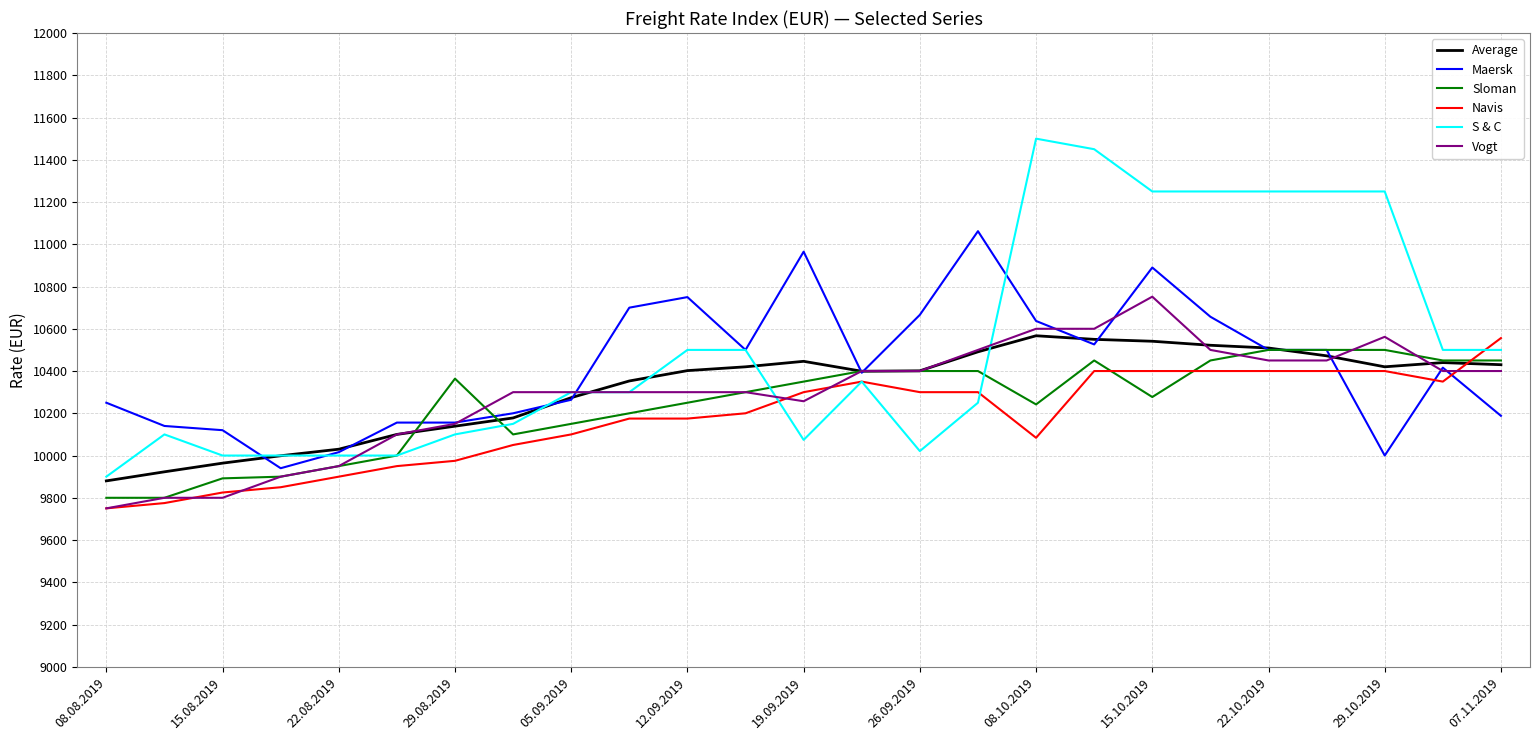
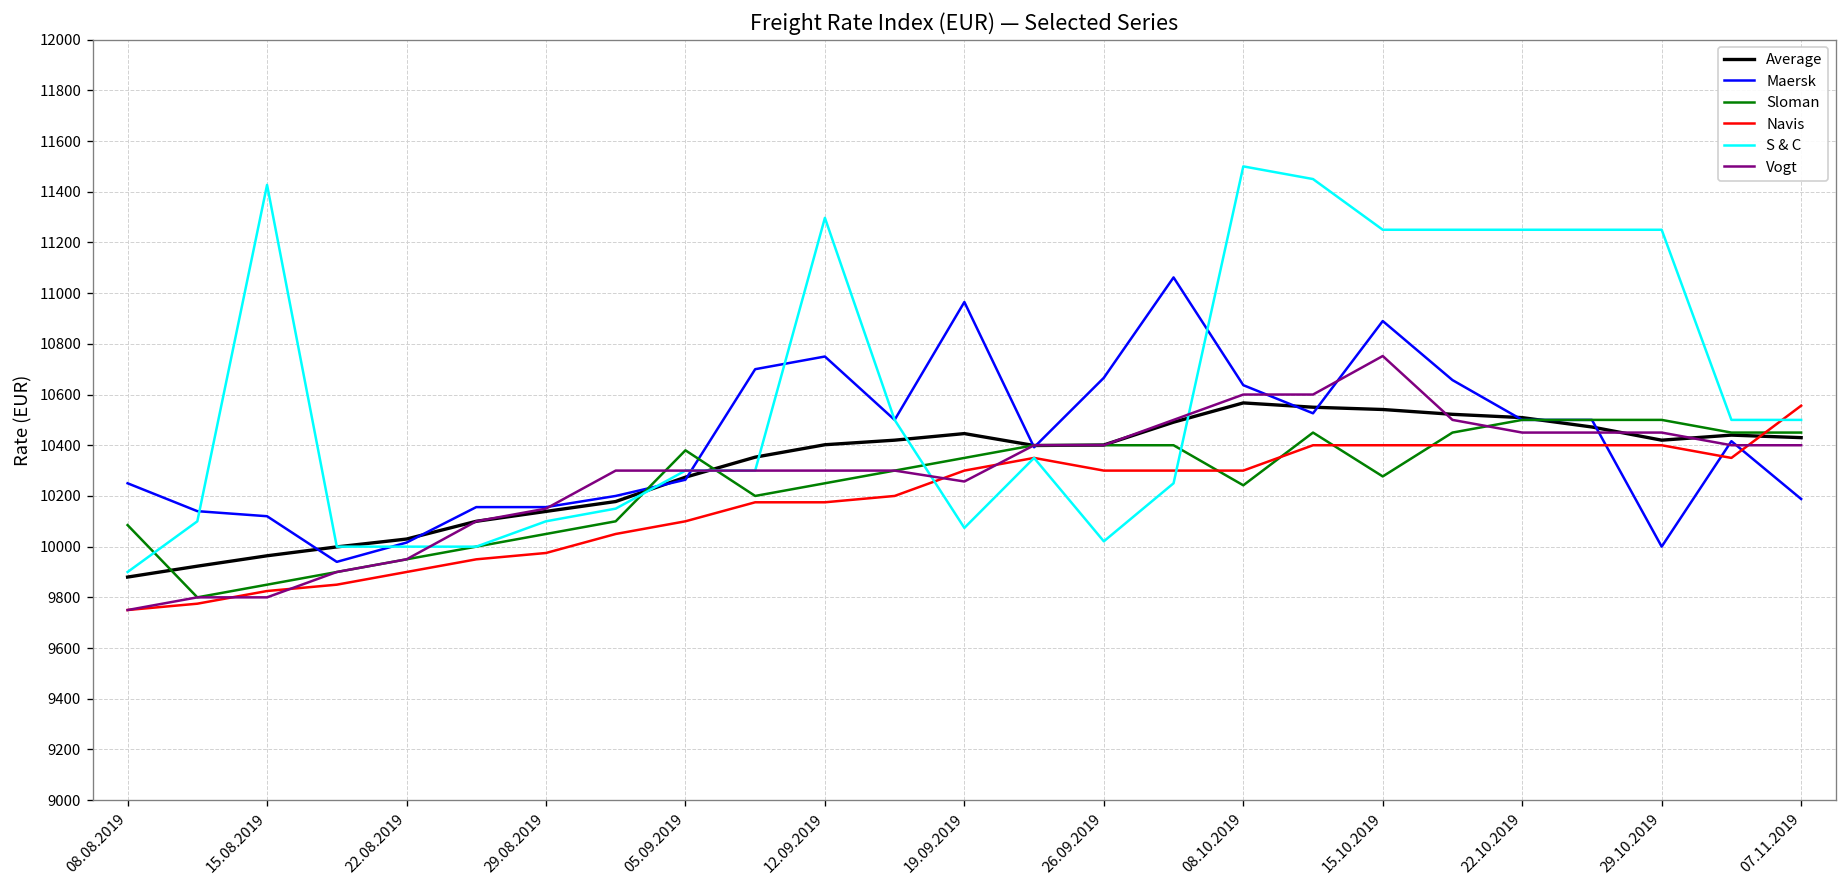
  {
    "Average": {
      "08.08.2019": 9880,
      "15.08.2019": 9960,
      "22.08.2019": 10030,
      "12.09.2019": 10400,
      "19.09.2019": 10450,
      "08.10.2019": 10570,
      "15.10.2019": 10540,
      "29.10.2019": 10420,
      "07.11.2019": 10430
    },
    "Maersk": {
      "08.08.2019": 10250,
      "15.08.2019": 10120,
      "22.08.2019": 10020,
      "12.09.2019": 10750,
      "19.09.2019": 10970,
      "26.09.2019": 10670,
      "08.10.2019": 10640,
      "15.10.2019": 10890,
      "29.10.2019": 10000,
      "07.11.2019": 10190
    },
    "Sloman": {
-     "08.08.2019": 9800,
-     "15.08.2019": 9890,
-     "29.08.2019": 10360,
-     "05.09.2019": 10150,
+     "08.08.2019": 10090,
+     "15.08.2019": 9850,
+     "29.08.2019": 10050,
+     "05.09.2019": 10380,
      "12.09.2019": 10250,
      "19.09.2019": 10350,
      "08.10.2019": 10240,
      "15.10.2019": 10280,
      "29.10.2019": 10500,
      "07.11.2019": 10450
    },
    "Navis": {
      "15.08.2019": 9830,
      "22.08.2019": 9900,
      "29.08.2019": 9980,
      "05.09.2019": 10100,
      "12.09.2019": 10180,
      "19.09.2019": 10300,
      "26.09.2019": 10300,
-     "08.10.2019": 10080,
+     "08.10.2019": 10300,
      "15.10.2019": 10400,
      "22.10.2019": 10400,
      "29.10.2019": 10400,
      "07.11.2019": 10560
    },
    "S & C": {
      "08.08.2019": 9900,
-     "15.08.2019": 10000,
+     "15.08.2019": 11430,
      "22.08.2019": 10000,
      "29.08.2019": 10100,
-     "12.09.2019": 10500,
+     "12.09.2019": 11300,
      "19.09.2019": 10070,
      "26.09.2019": 10020,
      "08.10.2019": 11500,
      "15.10.2019": 11250,
      "22.10.2019": 11250,
      "29.10.2019": 11250,
      "07.11.2019": 10500
    },
    "Vogt": {
      "15.08.2019": 9800,
      "12.09.2019": 10300,
      "19.09.2019": 10260,
      "08.10.2019": 10600,
      "15.10.2019": 10750,
      "22.10.2019": 10450,
-     "29.10.2019": 10560,
+     "29.10.2019": 10450,
      "07.11.2019": 10400
    }
  }
